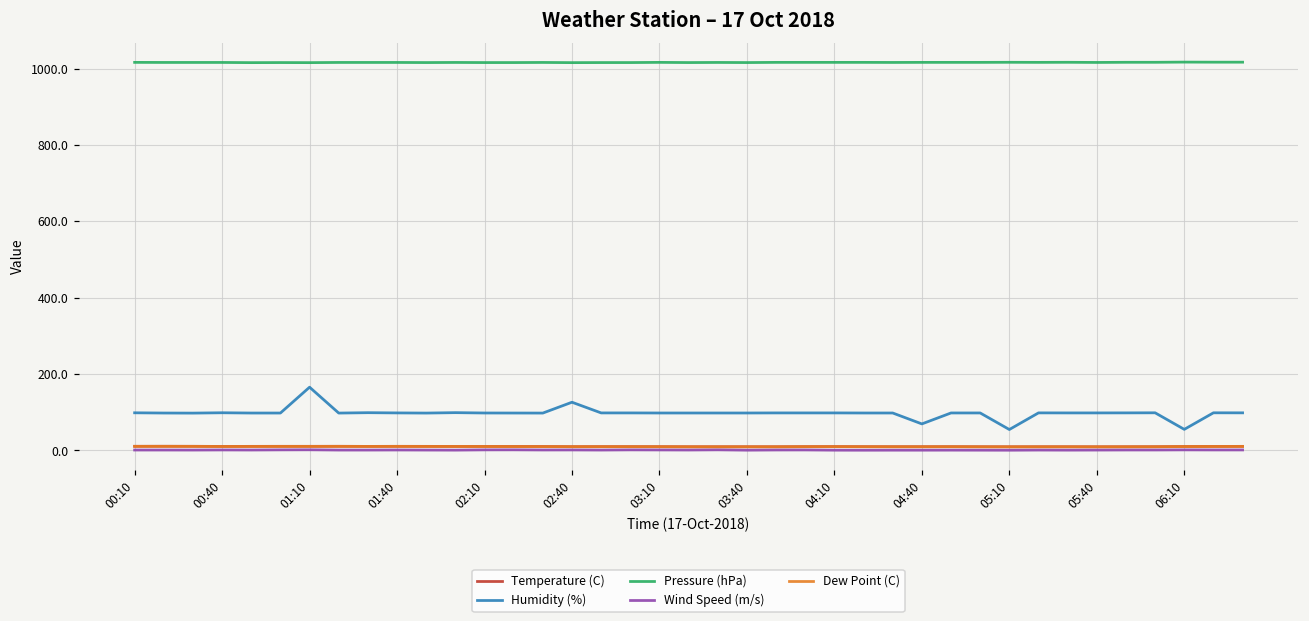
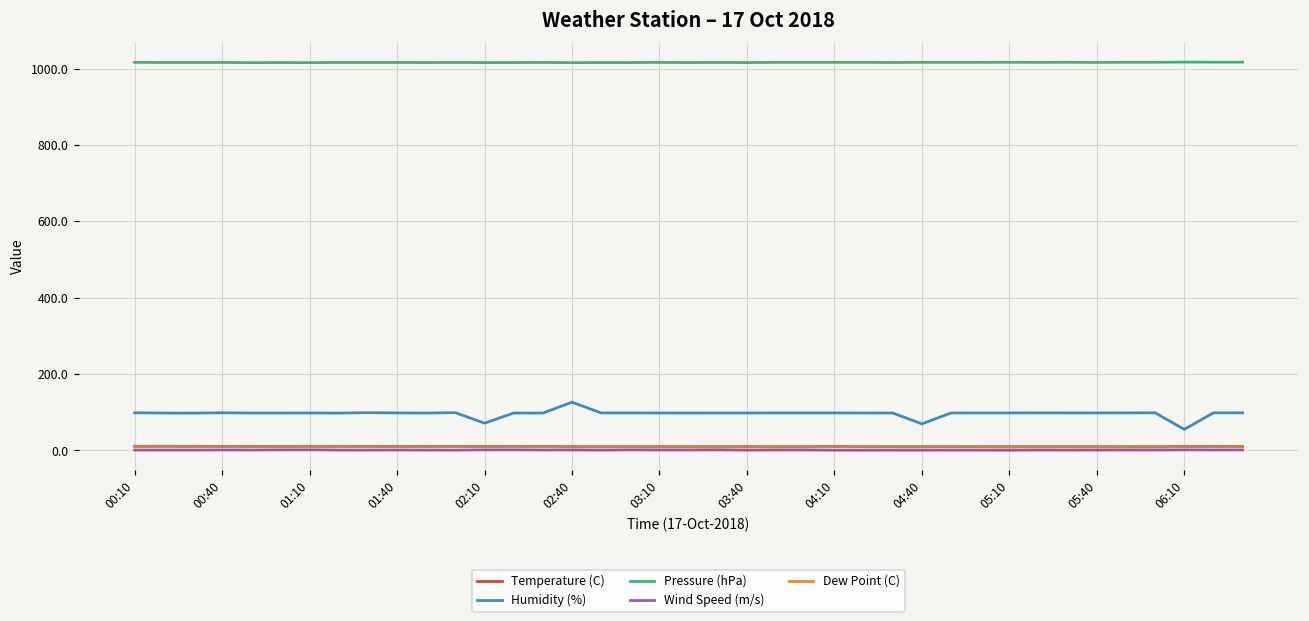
  {
    "Dew Point (C)": {
      "00:10": 10,
      "00:40": 10,
      "01:10": 10,
      "01:40": 10,
      "02:10": 10,
      "02:40": 10,
      "03:10": 10,
      "03:40": 10,
      "04:10": 10,
      "04:40": 10,
      "05:10": 10,
      "05:40": 10,
      "06:10": 10
    },
    "Humidity (%)": {
      "00:10": 100,
      "00:40": 100,
-     "01:10": 170,
+     "01:10": 100,
      "01:40": 100,
-     "02:10": 100,
+     "02:10": 70,
      "02:40": 130,
      "03:10": 100,
      "03:40": 100,
      "04:10": 100,
      "04:40": 70,
-     "05:10": 50,
+     "05:10": 100,
      "05:40": 100,
      "06:10": 60
    },
    "Pressure (hPa)": {
      "00:10": 1020,
      "00:40": 1020,
      "01:10": 1020,
      "01:40": 1020,
      "02:10": 1020,
      "02:40": 1020,
      "03:10": 1020,
      "03:40": 1020,
      "04:10": 1020,
      "04:40": 1020,
      "05:10": 1020,
      "05:40": 1020,
      "06:10": 1020
    },
    "Wind Speed (m/s)": {
      "00:10": 0,
      "00:40": 0,
      "01:10": 0,
      "01:40": 0,
      "02:10": 0,
      "02:40": 0,
      "03:10": 0,
      "03:40": 0,
      "04:10": 0,
      "04:40": 0,
      "05:10": 0,
      "05:40": 0,
      "06:10": 0
    }
  }
